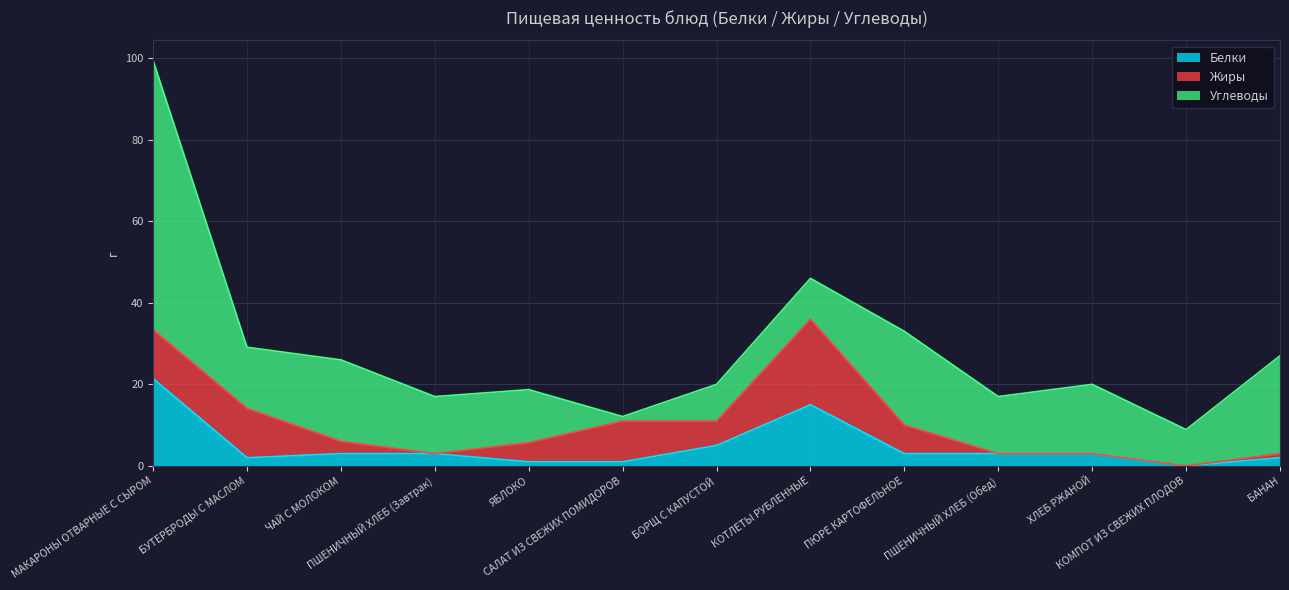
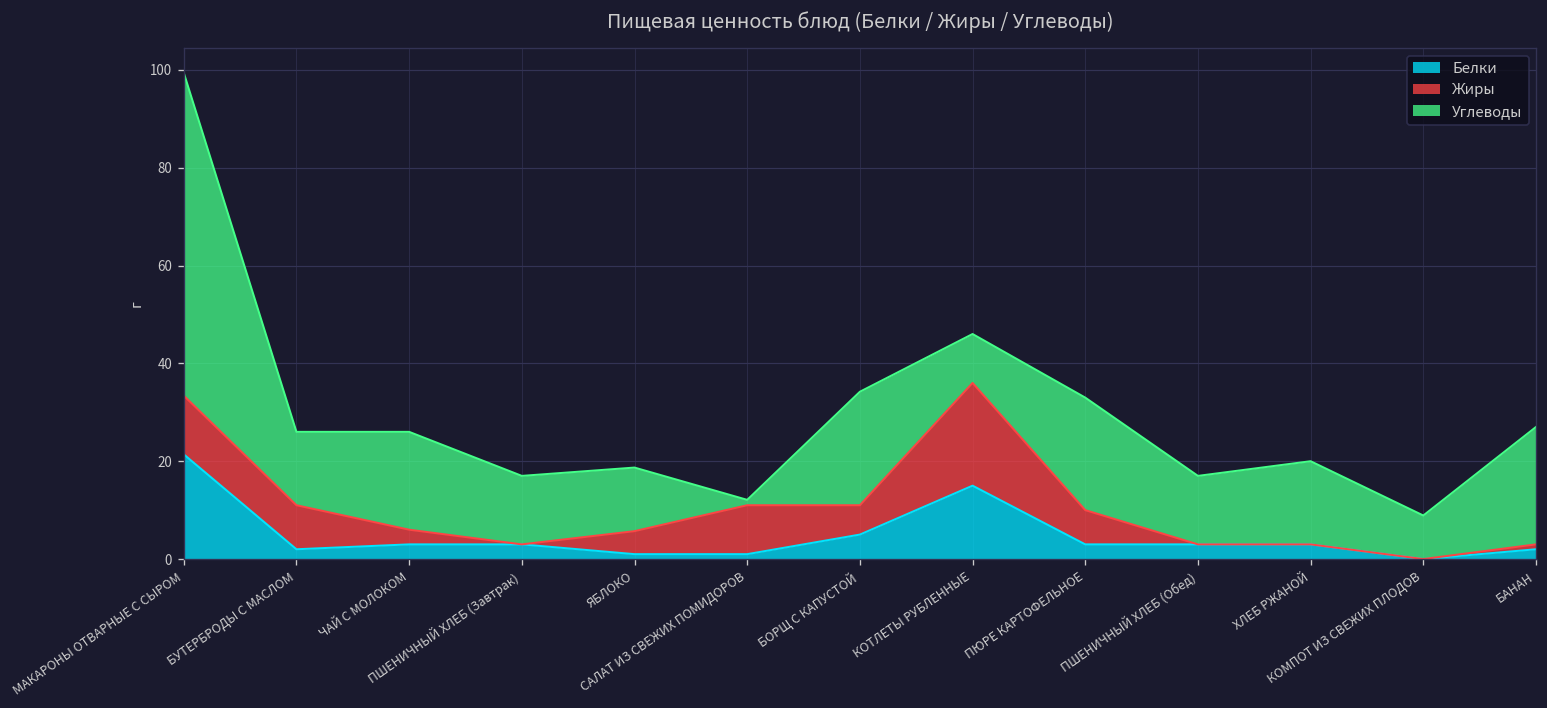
  {
    "Белки": {
      "МАКАРОНЫ ОТВАРНЫЕ С СЫРОМ": 21,
      "БУТЕРБРОДЫ С МАСЛОМ": 2,
      "ЧАЙ С МОЛОКОМ": 3,
      "ЯБЛОКО": 1,
      "САЛАТ ИЗ СВЕЖИХ ПОМИДОРОВ": 1,
      "БОРЩ С КАПУСТОЙ": 5,
      "КОТЛЕТЫ РУБЛЕННЫЕ": 15,
      "ПЮРЕ КАРТОФЕЛЬНОЕ": 3,
      "БАНАН": 2
    },
    "Жиры": {
      "МАКАРОНЫ ОТВАРНЫЕ С СЫРОМ": 12,
-     "БУТЕРБРОДЫ С МАСЛОМ": 12,
+     "БУТЕРБРОДЫ С МАСЛОМ": 9,
      "ЧАЙ С МОЛОКОМ": 3,
      "ЯБЛОКО": 5,
      "САЛАТ ИЗ СВЕЖИХ ПОМИДОРОВ": 10,
      "БОРЩ С КАПУСТОЙ": 6,
      "КОТЛЕТЫ РУБЛЕННЫЕ": 21,
      "ПЮРЕ КАРТОФЕЛЬНОЕ": 7,
      "БАНАН": 1
    },
    "Углеводы": {
      "МАКАРОНЫ ОТВАРНЫЕ С СЫРОМ": 66,
      "БУТЕРБРОДЫ С МАСЛОМ": 15,
      "ЧАЙ С МОЛОКОМ": 20,
      "ПШЕНИЧНЫЙ ХЛЕБ (Завтрак)": 14,
      "ЯБЛОКО": 13,
      "САЛАТ ИЗ СВЕЖИХ ПОМИДОРОВ": 1,
-     "БОРЩ С КАПУСТОЙ": 9,
+     "БОРЩ С КАПУСТОЙ": 23,
      "КОТЛЕТЫ РУБЛЕННЫЕ": 10,
      "ПЮРЕ КАРТОФЕЛЬНОЕ": 23,
      "ПШЕНИЧНЫЙ ХЛЕБ (Обед)": 14,
      "ХЛЕБ РЖАНОЙ": 17,
      "КОМПОТ ИЗ СВЕЖИХ ПЛОДОВ": 9,
      "БАНАН": 24
    }
  }
